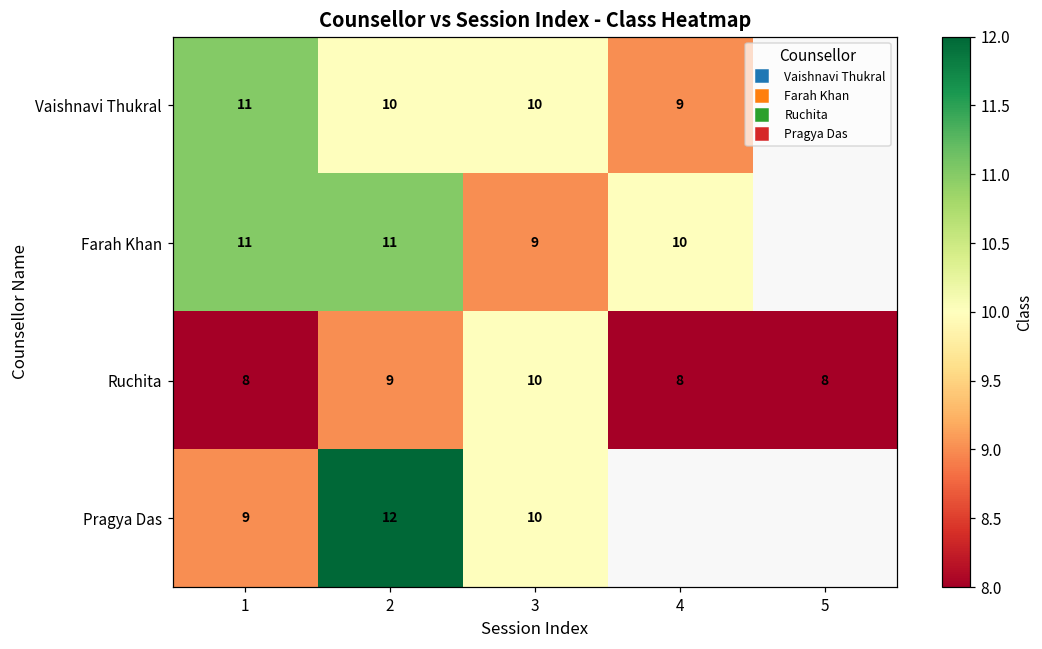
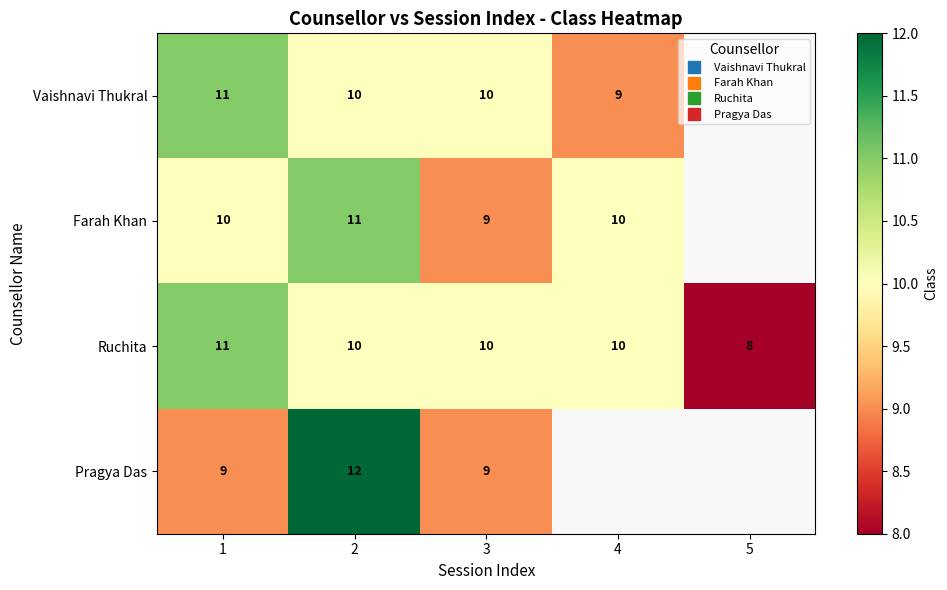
  {
    "Vaishnavi Thukral": {
      "1": 11,
      "2": 10,
      "3": 10,
      "4": 9
    },
    "Farah Khan": {
-     "1": 11,
+     "1": 10,
      "2": 11,
      "3": 9,
      "4": 10
    },
    "Ruchita": {
-     "1": 8,
-     "2": 9,
+     "1": 11,
+     "2": 10,
      "3": 10,
-     "4": 8,
+     "4": 10,
      "5": 8
    },
    "Pragya Das": {
      "1": 9,
      "2": 12,
-     "3": 10
+     "3": 9
    }
  }
